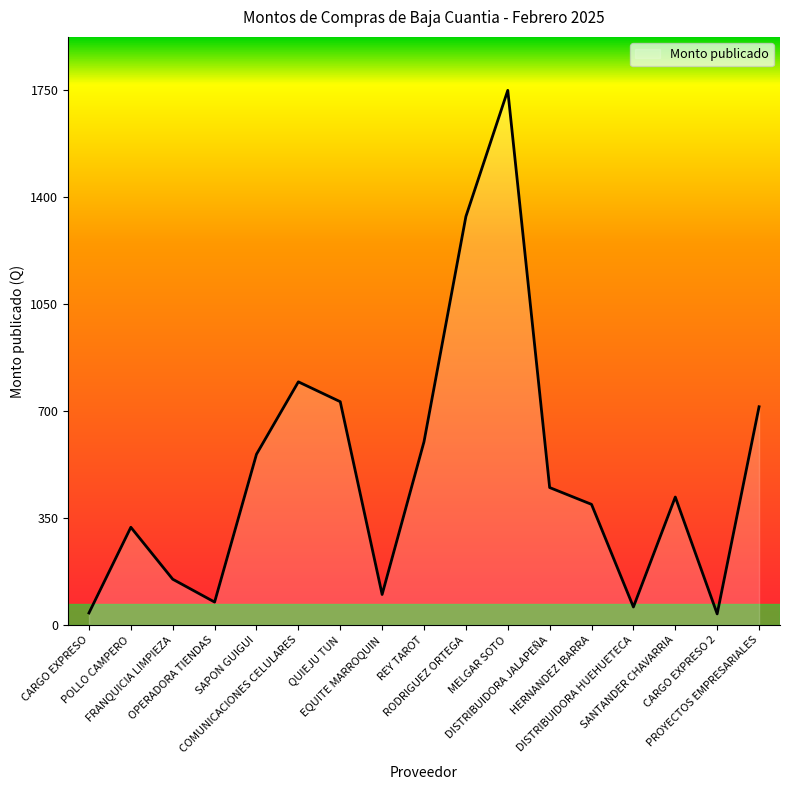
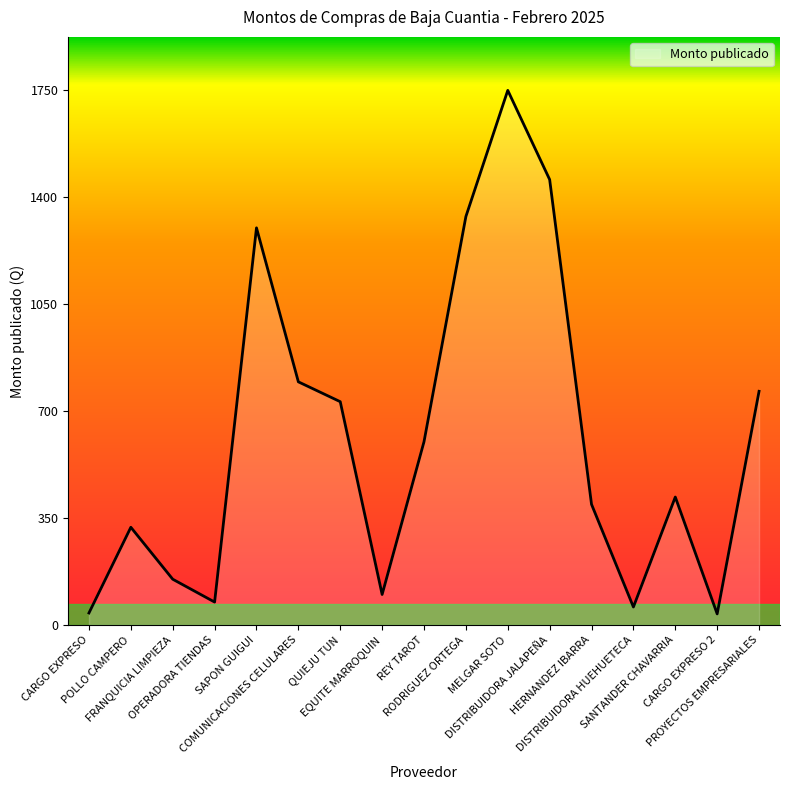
  {
    "POLLO CAMPERO": 320,
    "FRANQUICIA LIMPIEZA": 150,
    "OPERADORA TIENDAS": 80,
-   "SAPON GUIGUI": 560,
+   "SAPON GUIGUI": 1300,
    "COMUNICACIONES CELULARES": 800,
    "QUIEJU TUN": 730,
    "EQUITE MARROQUIN": 100,
    "REY TAROT": 600,
    "RODRIGUEZ ORTEGA": 1340,
    "MELGAR SOTO": 1750,
-   "DISTRIBUIDORA JALAPEÑA": 450,
+   "DISTRIBUIDORA JALAPEÑA": 1460,
    "HERNANDEZ IBARRA": 400,
    "SANTANDER CHAVARRIA": 420,
-   "PROYECTOS EMPRESARIALES": 710
+   "PROYECTOS EMPRESARIALES": 770
  }
